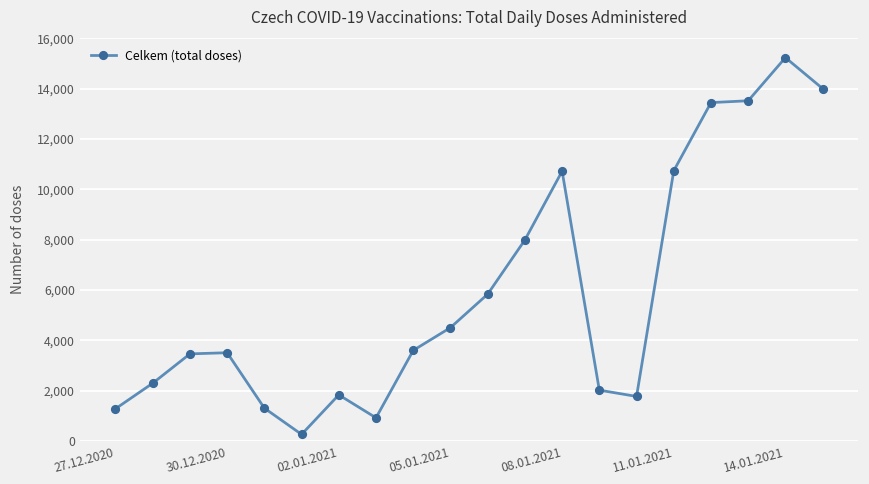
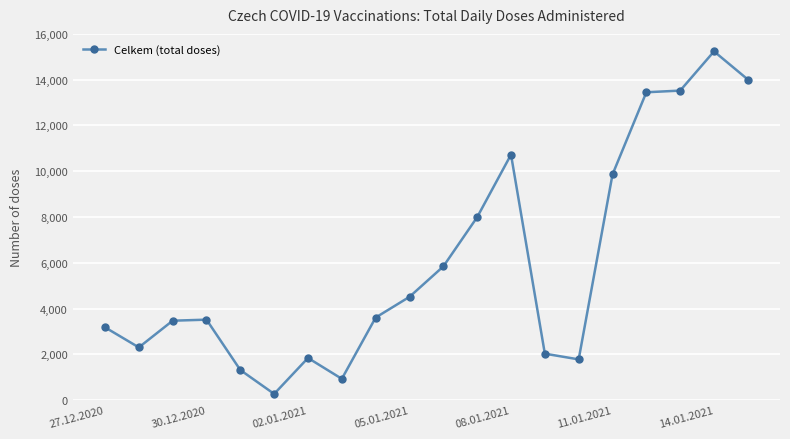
  {
-   "27.12.2020": "1,300",
+   "27.12.2020": "3,200",
    "30.12.2020": "3,500",
    "02.01.2021": "1,800",
    "05.01.2021": "4,500",
    "08.01.2021": "10,700",
-   "11.01.2021": "10,700",
+   "11.01.2021": "9,900",
    "14.01.2021": "15,200"
  }
